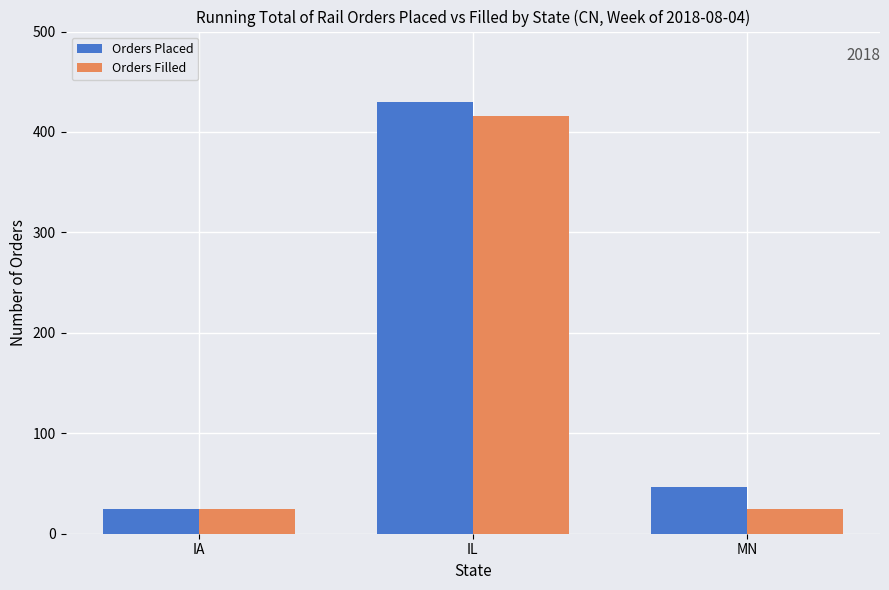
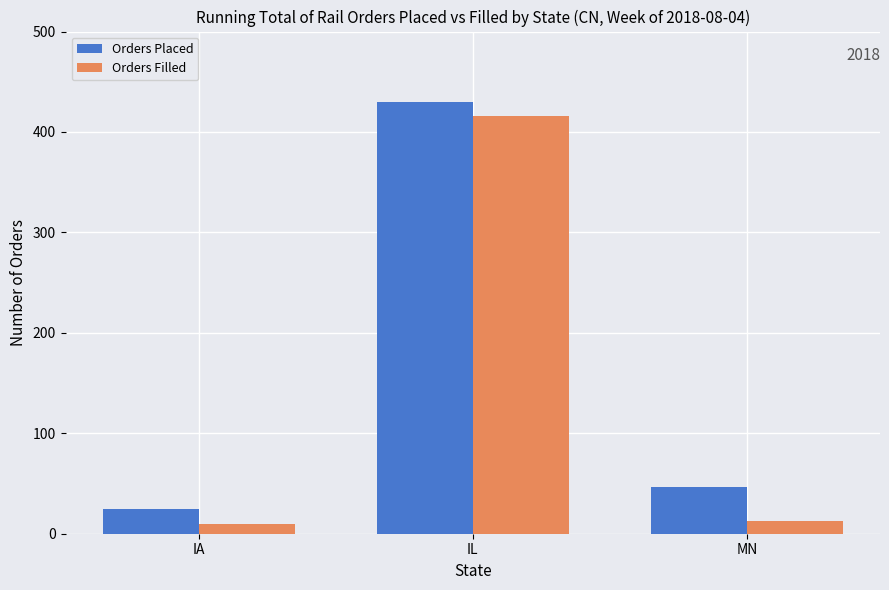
  {
    "Orders Placed": {
      "IA": 25,
      "IL": 430,
      "MN": 47
    },
    "Orders Filled": {
-     "IA": 25,
+     "IA": 10,
      "IL": 416,
-     "MN": 25
+     "MN": 13
    }
  }
